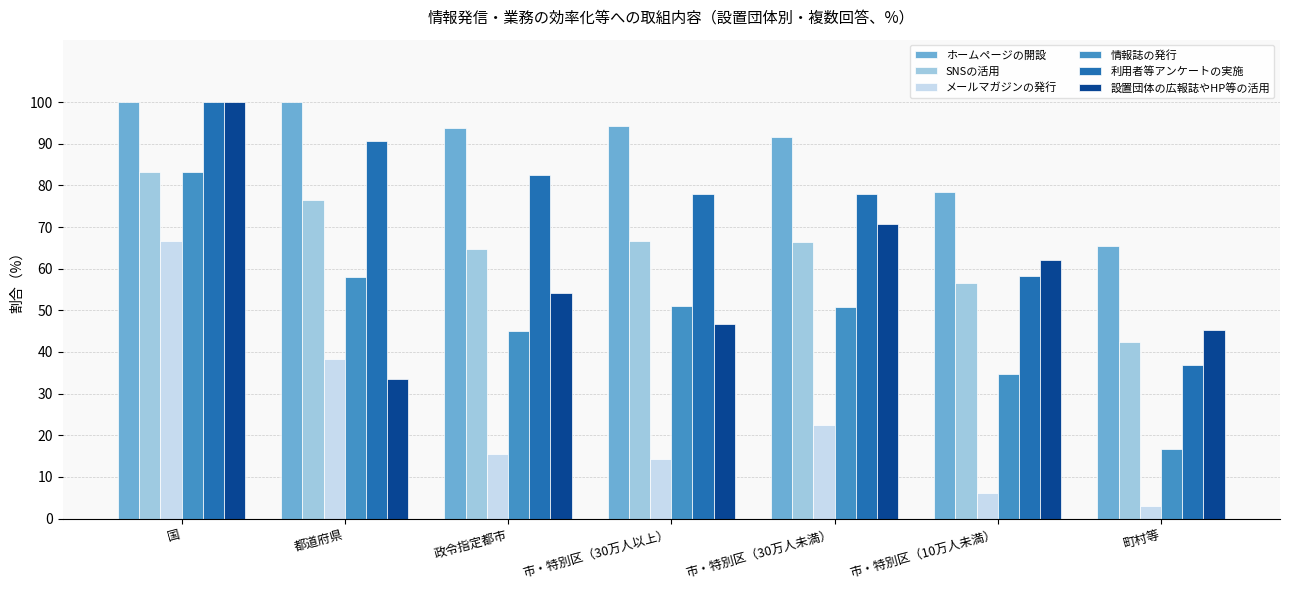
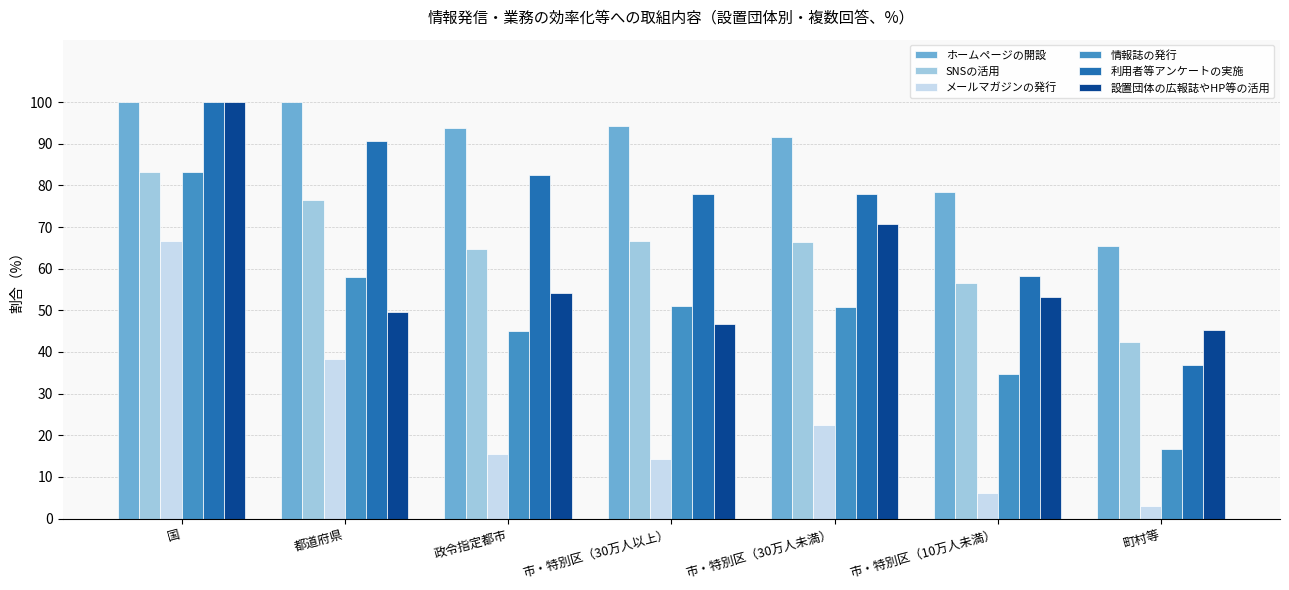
  {
    "設置団体の広報誌やHP等の活用": {
      "国": 100,
-     "都道府県": 34,
+     "都道府県": 50,
      "政令指定都市": 54,
      "市・特別区（30万人以上）": 47,
      "市・特別区（30万人未満）": 71,
-     "市・特別区（10万人未満）": 62,
+     "市・特別区（10万人未満）": 53,
      "町村等": 45
    }
  }
